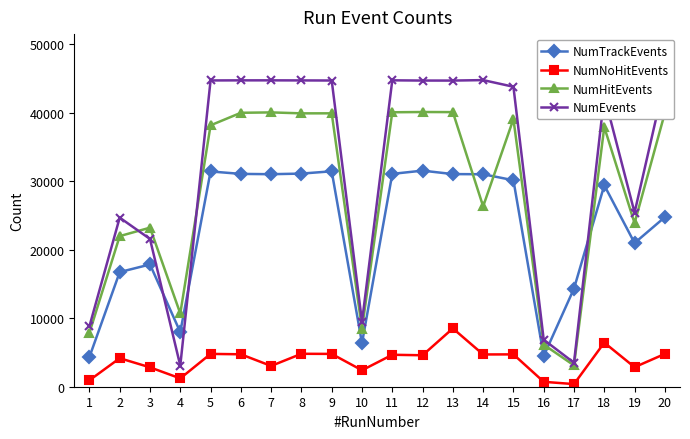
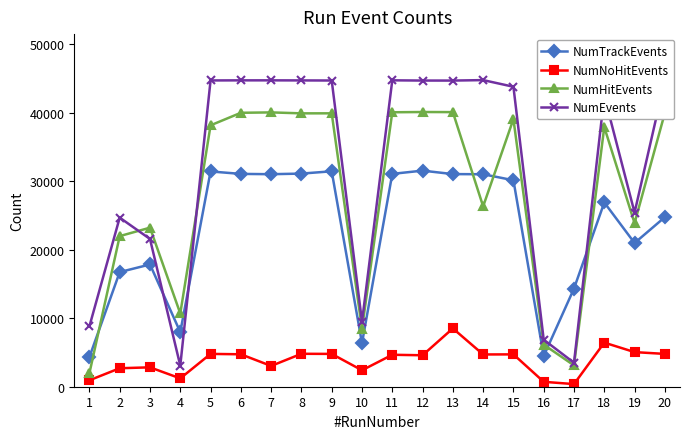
  {
    "NumTrackEvents": {
      "1": 4000,
      "2": 17000,
      "3": 18000,
      "4": 8000,
      "5": 31000,
      "6": 31000,
      "7": 31000,
      "8": 31000,
      "9": 31000,
      "10": 6000,
      "11": 31000,
      "12": 32000,
      "13": 31000,
      "14": 31000,
      "15": 30000,
      "16": 4000,
      "17": 14000,
-     "18": 29000,
+     "18": 27000,
      "19": 21000,
      "20": 25000
    },
    "NumNoHitEvents": {
      "1": 1000,
-     "2": 4000,
+     "2": 3000,
      "3": 3000,
      "4": 1000,
      "5": 5000,
      "6": 5000,
      "7": 3000,
      "8": 5000,
      "9": 5000,
      "10": 2000,
      "11": 5000,
      "12": 5000,
      "13": 9000,
      "14": 5000,
      "15": 5000,
      "16": 1000,
      "17": 0,
      "18": 6000,
-     "19": 3000,
+     "19": 5000,
      "20": 5000
    },
    "NumHitEvents": {
-     "1": 8000,
+     "1": 2000,
      "2": 22000,
      "3": 23000,
      "4": 11000,
      "5": 38000,
      "6": 40000,
      "7": 40000,
      "8": 40000,
      "9": 40000,
      "10": 8000,
      "11": 40000,
      "12": 40000,
      "13": 40000,
      "14": 26000,
      "15": 39000,
      "16": 6000,
      "17": 3000,
      "18": 38000,
      "19": 24000
    },
    "NumEvents": {
      "1": 9000,
      "2": 25000,
      "3": 22000,
      "4": 3000,
      "5": 45000,
      "6": 45000,
      "7": 45000,
      "8": 45000,
      "9": 45000,
      "10": 9000,
      "11": 45000,
      "12": 45000,
      "13": 45000,
      "14": 45000,
      "15": 44000,
      "16": 7000,
      "17": 3000,
      "19": 25000
    }
  }
